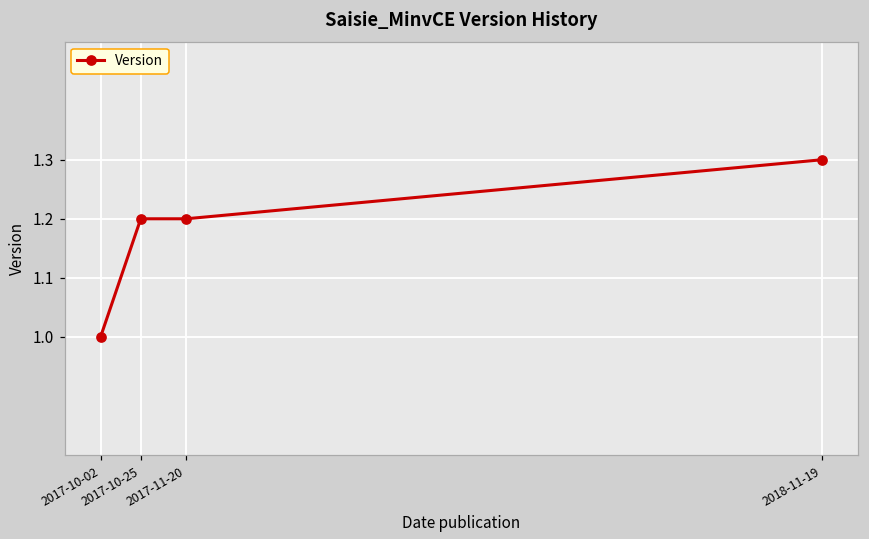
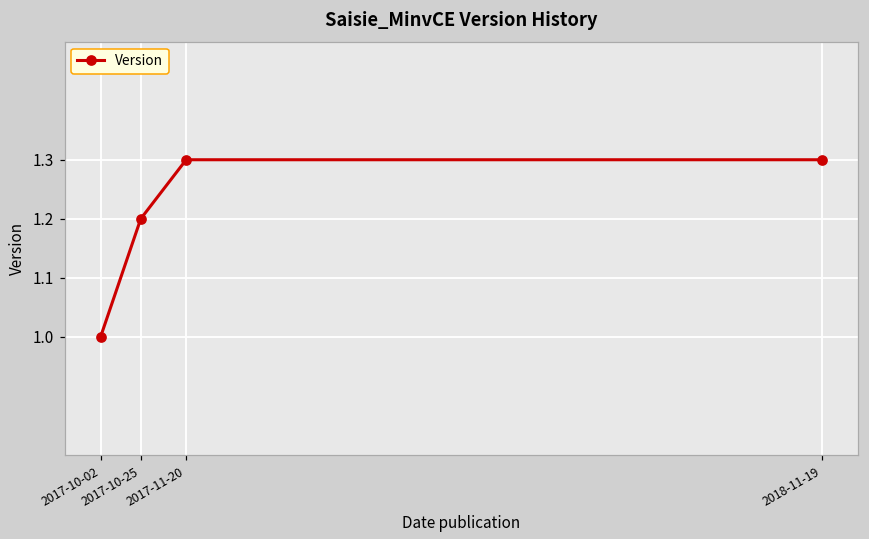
  {
    "2017-10-02": 1.0,
    "2017-10-25": 1.2,
-   "2017-11-20": 1.2,
+   "2017-11-20": 1.3,
    "2018-11-19": 1.3
  }
